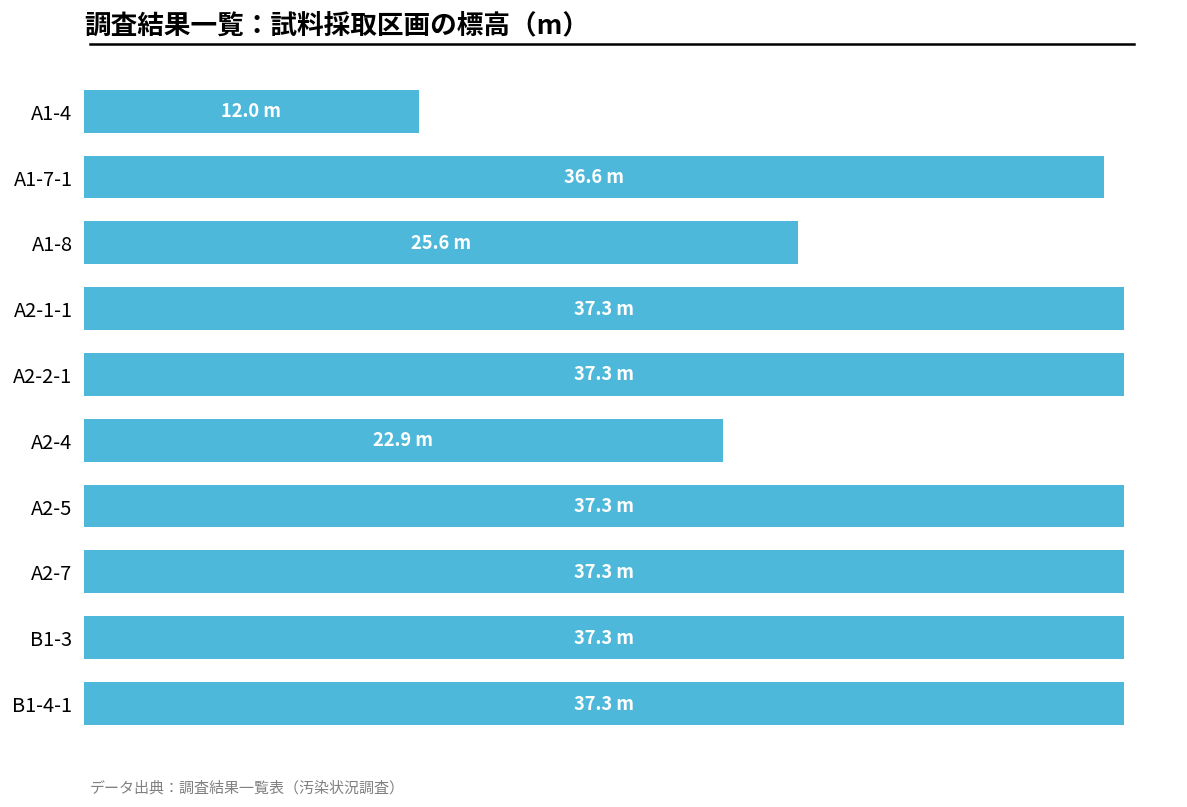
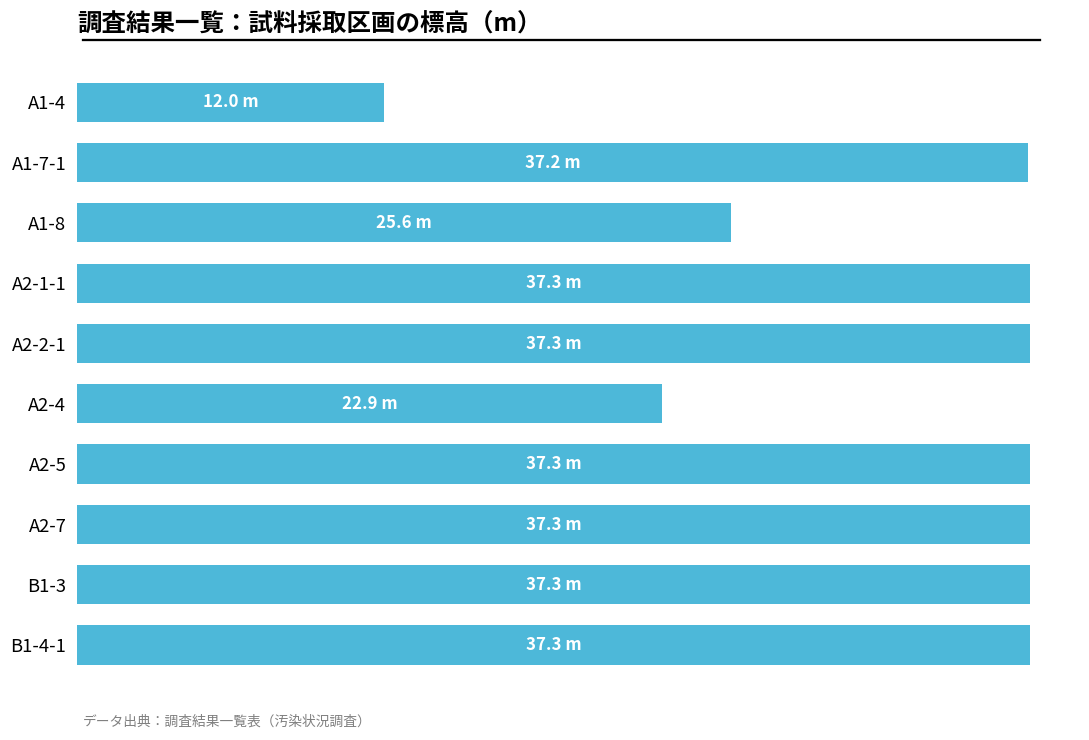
  {
    "A1-4": 12.0,
-   "A1-7-1": 36.6,
+   "A1-7-1": 37.2,
    "A1-8": 25.6,
    "A2-1-1": 37.3,
    "A2-2-1": 37.3,
    "A2-4": 22.9,
    "A2-5": 37.3,
    "A2-7": 37.3,
    "B1-3": 37.3,
    "B1-4-1": 37.3
  }
